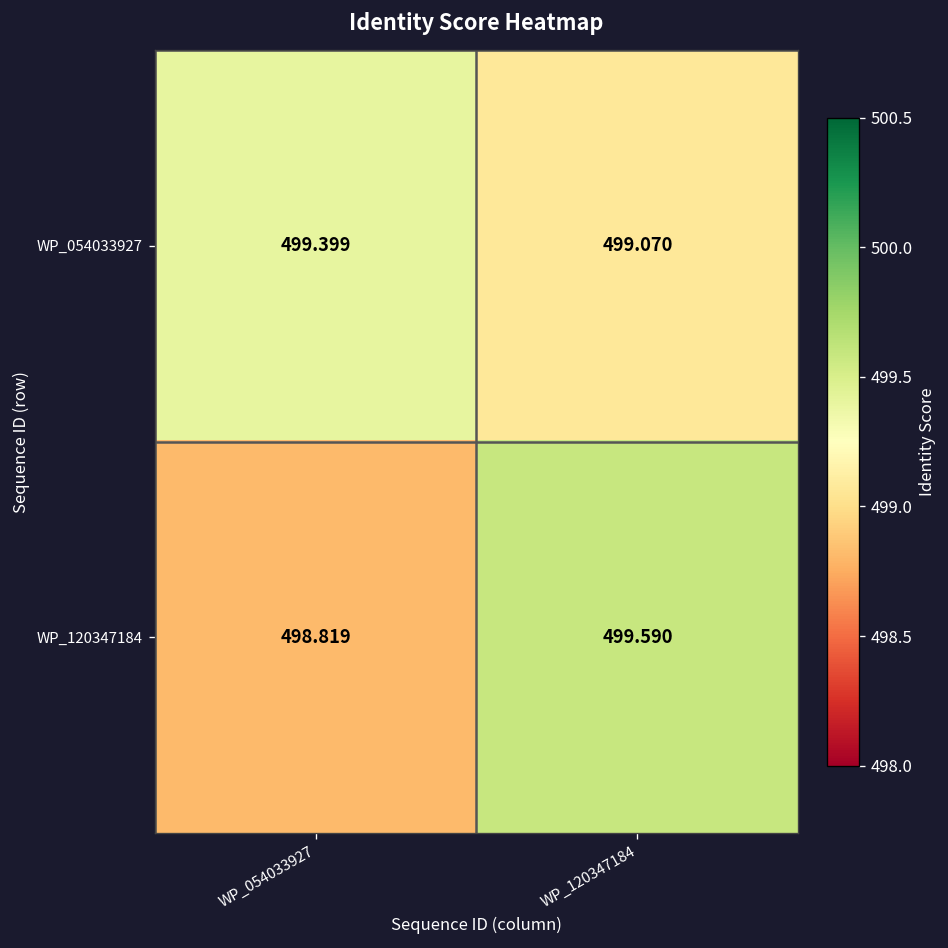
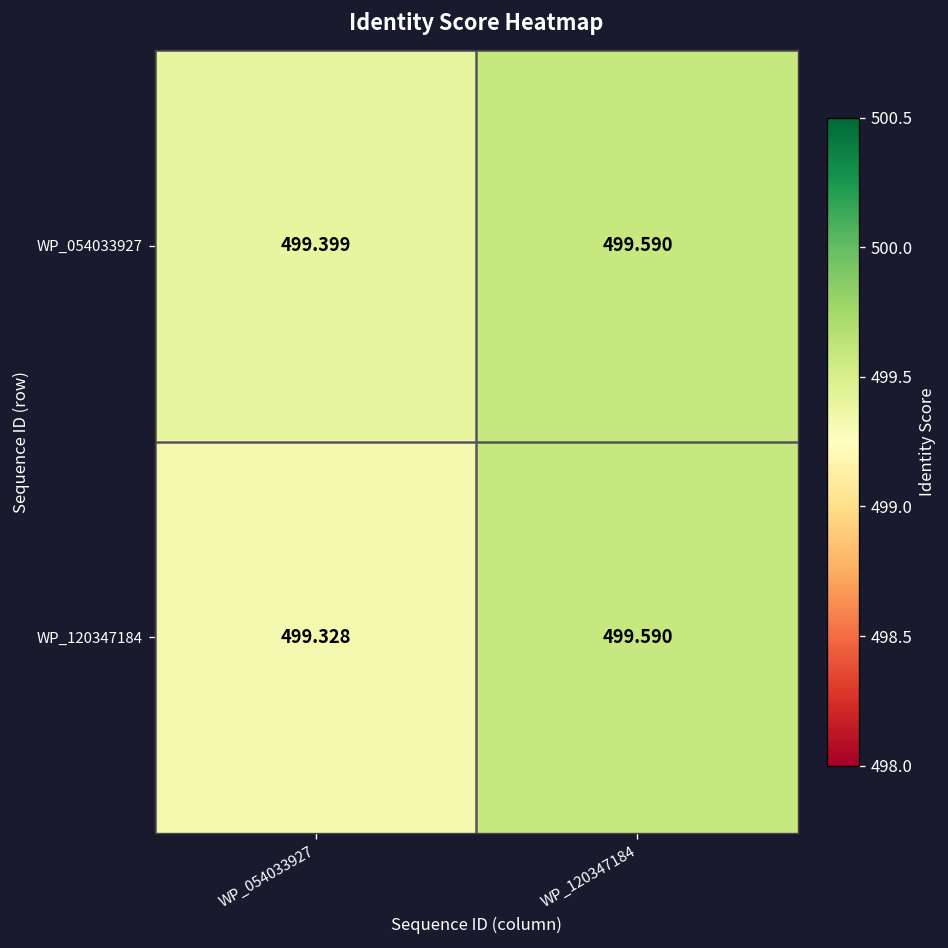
  {
    "WP_054033927": {
      "WP_054033927": 499.399,
-     "WP_120347184": 499.070
+     "WP_120347184": 499.590
    },
    "WP_120347184": {
-     "WP_054033927": 498.819,
+     "WP_054033927": 499.328,
      "WP_120347184": 499.590
    }
  }
